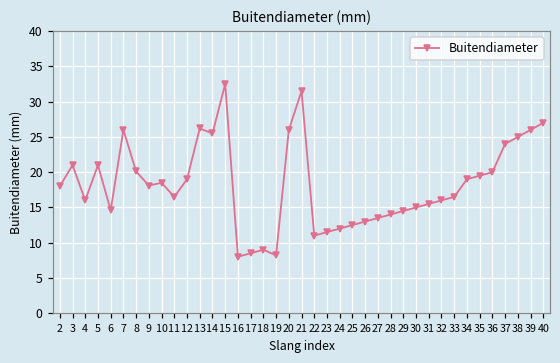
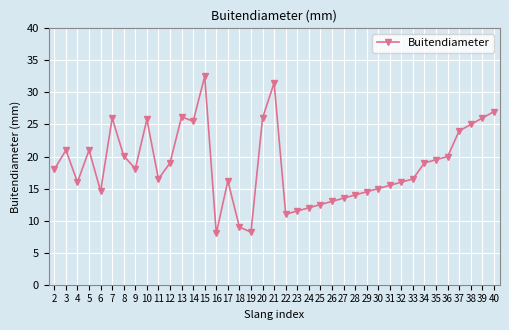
  {
    "2": 18,
    "3": 21,
    "4": 16,
    "5": 21,
    "6": 15,
    "7": 26,
    "8": 20,
    "9": 18,
-   "10": 19,
+   "10": 26,
    "11": 17,
    "12": 19,
    "13": 26,
    "14": 26,
    "15": 33,
    "16": 8,
-   "17": 9,
+   "17": 16,
    "18": 9,
    "19": 8,
    "20": 26,
    "21": 32,
    "22": 11,
    "23": 12,
    "24": 12,
    "25": 13,
    "26": 13,
    "27": 14,
    "28": 14,
    "29": 15,
    "30": 15,
    "31": 16,
    "32": 16,
    "33": 17,
    "34": 19,
    "35": 20,
    "36": 20,
    "37": 24,
    "38": 25,
    "39": 26,
    "40": 27
  }
